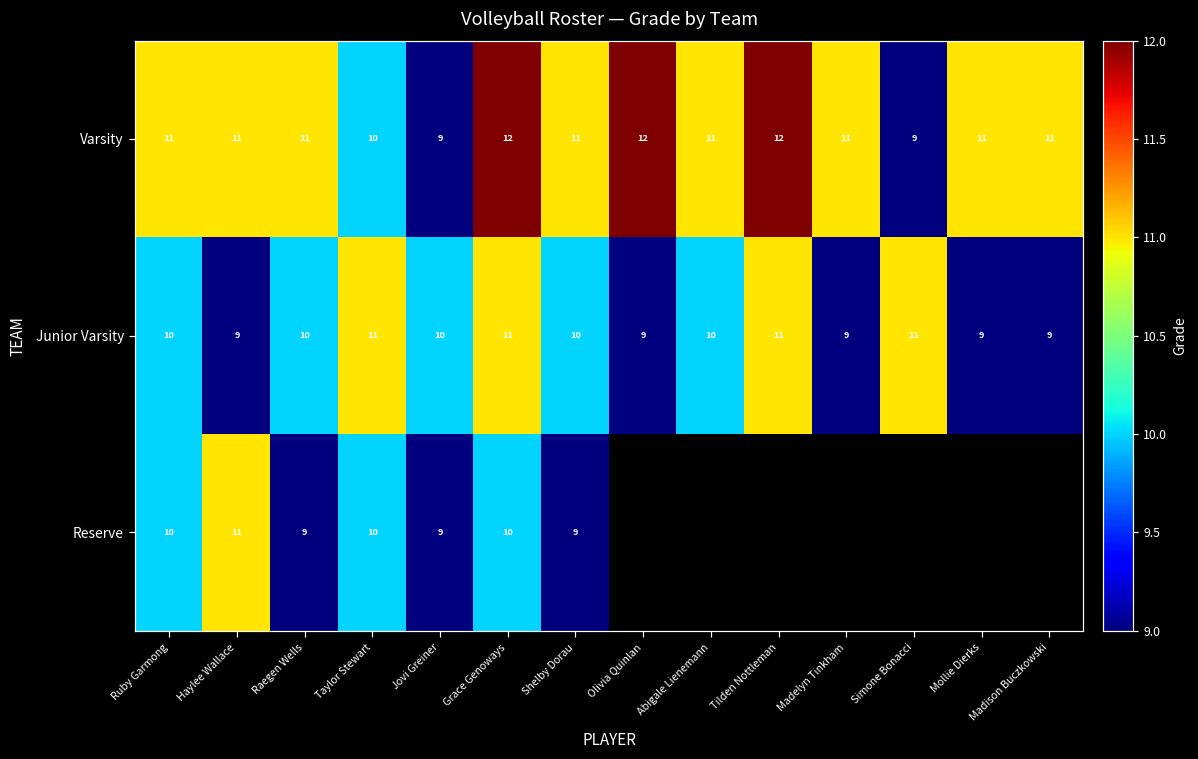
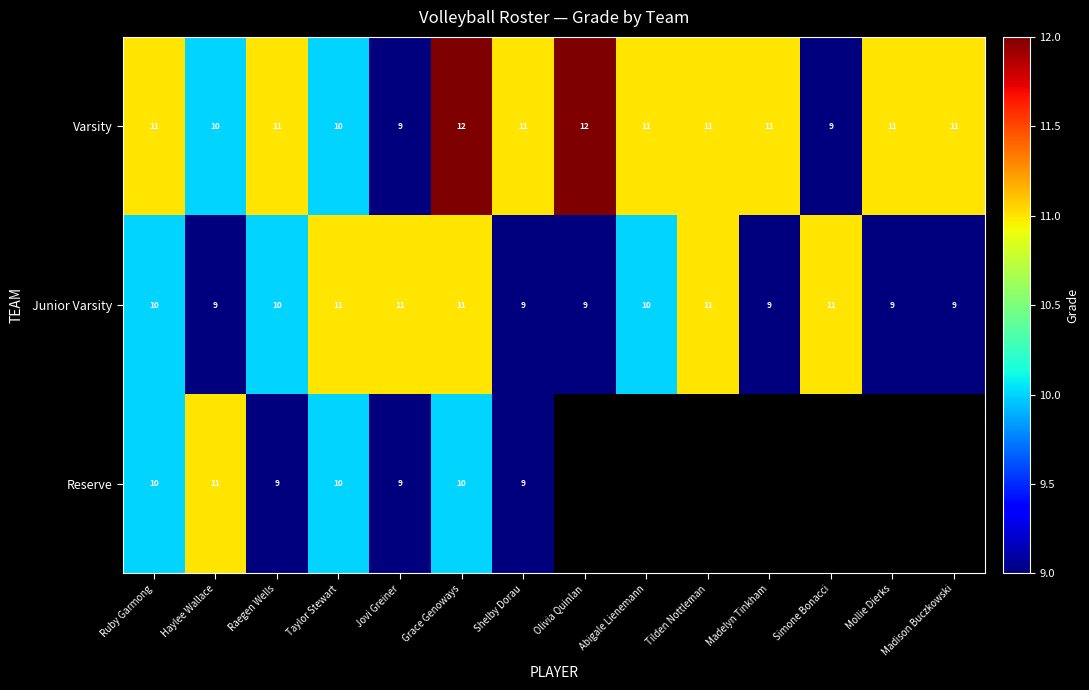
  {
    "Varsity": {
      "Ruby Garmong": 11,
-     "Haylee Wallace": 11,
+     "Haylee Wallace": 10,
      "Raegen Wells": 11,
      "Taylor Stewart": 10,
      "Jovi Greiner": 9,
      "Grace Genoways": 12,
      "Shelby Dorau": 11,
      "Olivia Quinlan": 12,
      "Abigale Lienemann": 11,
-     "Tilden Nottleman": 12,
+     "Tilden Nottleman": 11,
      "Madelyn Tinkham": 11,
      "Simone Bonacci": 9,
      "Mollie Dierks": 11,
      "Madison Buczkowski": 11
    },
    "Junior Varsity": {
      "Ruby Garmong": 10,
      "Haylee Wallace": 9,
      "Raegen Wells": 10,
      "Taylor Stewart": 11,
-     "Jovi Greiner": 10,
+     "Jovi Greiner": 11,
      "Grace Genoways": 11,
-     "Shelby Dorau": 10,
+     "Shelby Dorau": 9,
      "Olivia Quinlan": 9,
      "Abigale Lienemann": 10,
      "Tilden Nottleman": 11,
      "Madelyn Tinkham": 9,
      "Simone Bonacci": 11,
      "Mollie Dierks": 9,
      "Madison Buczkowski": 9
    },
    "Reserve": {
      "Ruby Garmong": 10,
      "Haylee Wallace": 11,
      "Raegen Wells": 9,
      "Taylor Stewart": 10,
      "Jovi Greiner": 9,
      "Grace Genoways": 10,
      "Shelby Dorau": 9
    }
  }
